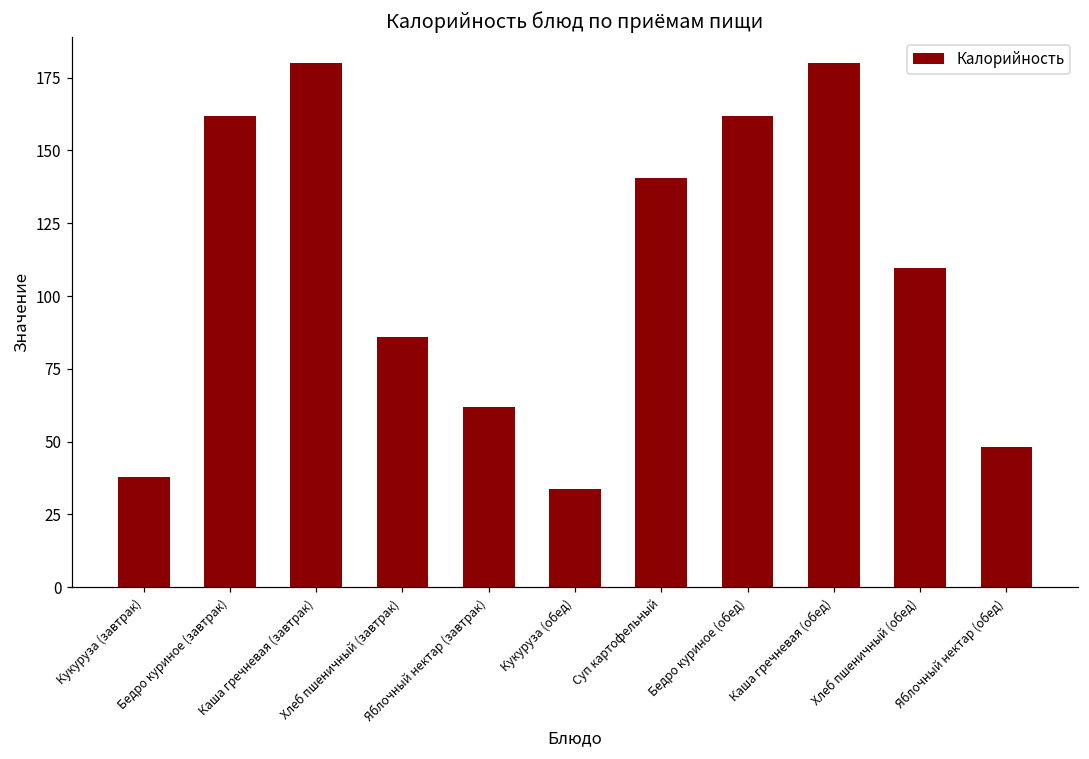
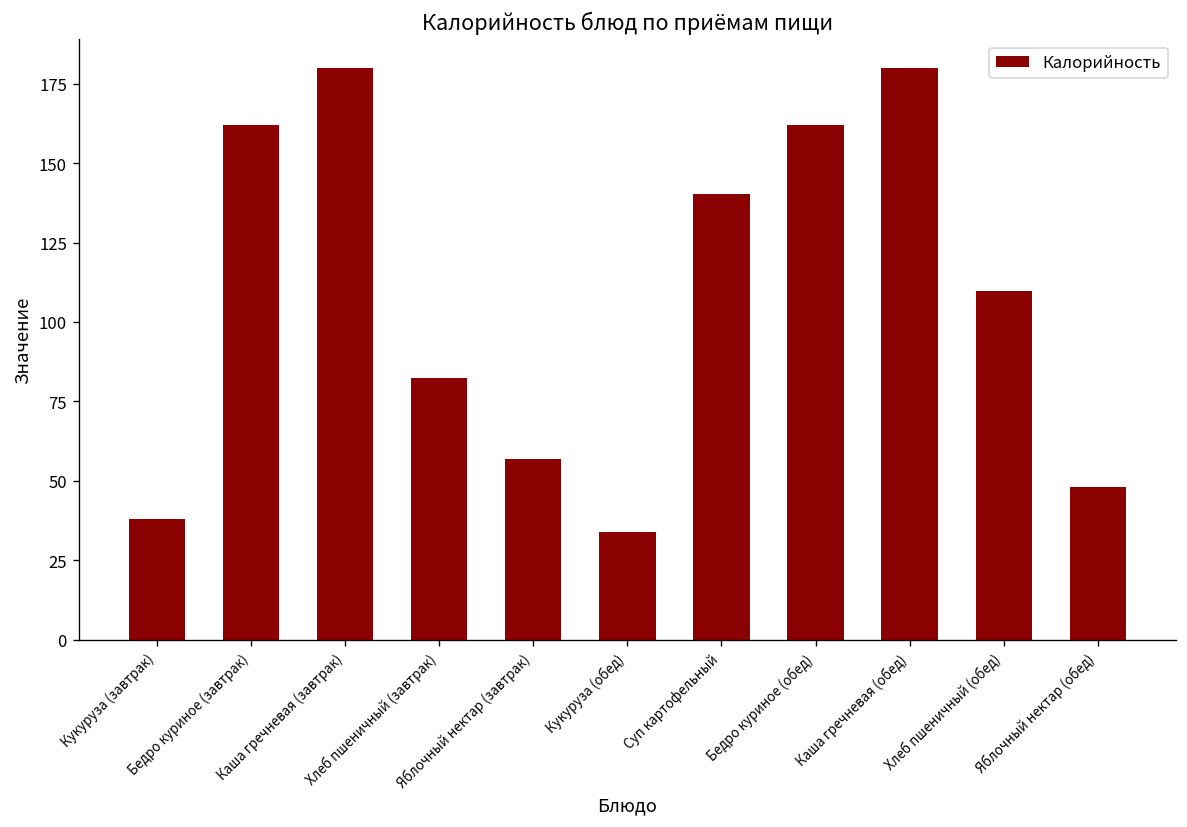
  {
    "Кукуруза (завтрак)": 38,
    "Бедро куриное (завтрак)": 162,
    "Каша гречневая (завтрак)": 180,
-   "Хлеб пшеничный (завтрак)": 86,
-   "Яблочный нектар (завтрак)": 62,
+   "Хлеб пшеничный (завтрак)": 82,
+   "Яблочный нектар (завтрак)": 57,
    "Кукуруза (обед)": 34,
    "Суп картофельный": 140,
    "Бедро куриное (обед)": 162,
    "Каша гречневая (обед)": 180,
    "Хлеб пшеничный (обед)": 110,
    "Яблочный нектар (обед)": 48
  }
